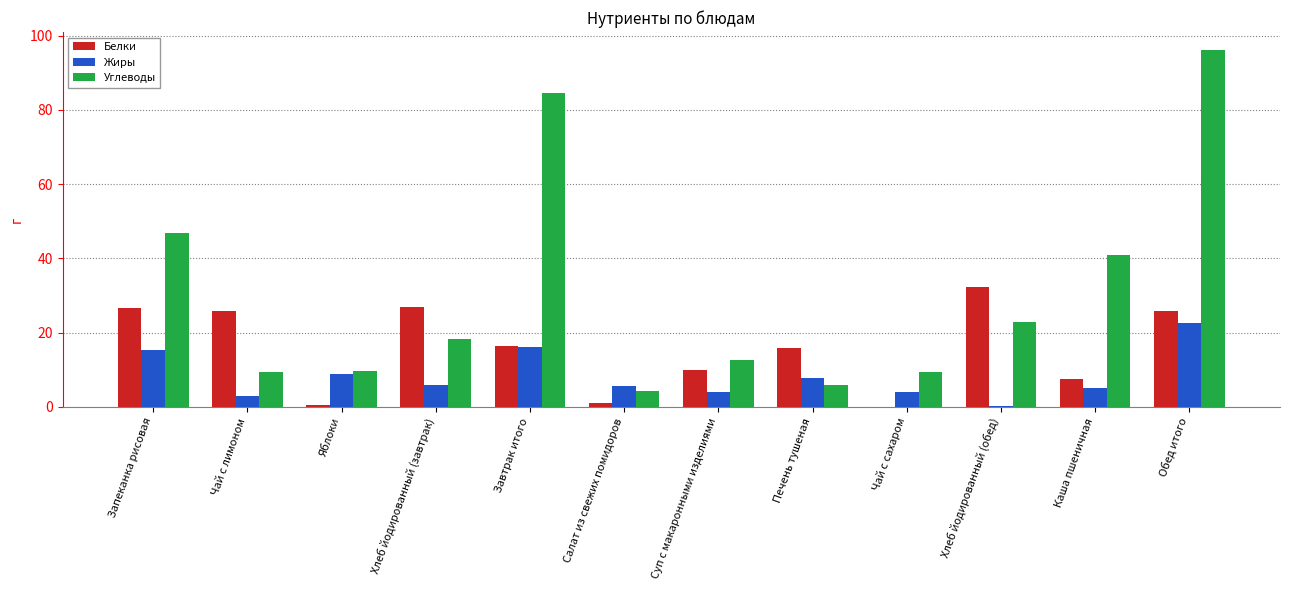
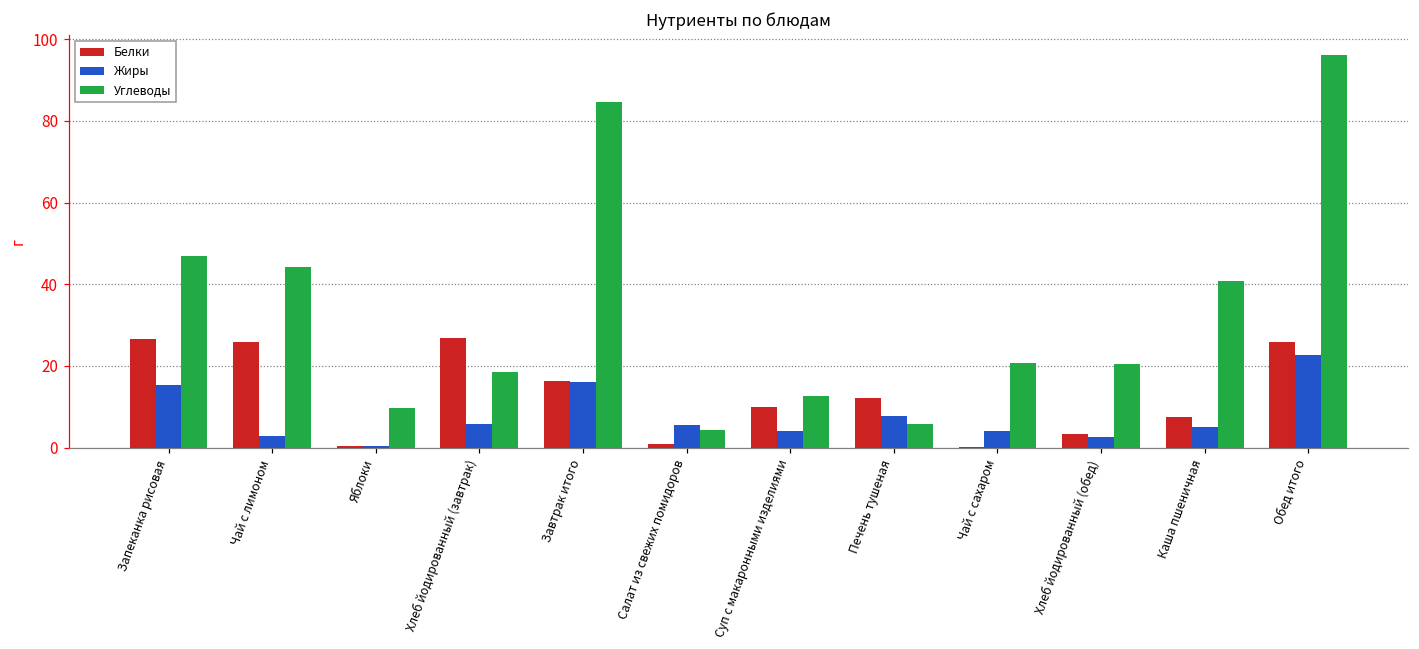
  {
    "Белки": {
      "Запеканка рисовая": 27,
      "Чай с лимоном": 26,
      "Хлеб йодированный (завтрак)": 27,
      "Завтрак итого": 16,
      "Салат из свежих помидоров": 1,
      "Суп с макаронными изделиями": 10,
-     "Печень тушеная": 16,
-     "Хлеб йодированный (обед)": 32,
+     "Печень тушеная": 12,
+     "Хлеб йодированный (обед)": 3,
      "Каша пшеничная": 7,
      "Обед итого": 26
    },
    "Жиры": {
      "Запеканка рисовая": 15,
      "Чай с лимоном": 3,
-     "Яблоки": 9,
+     "Яблоки": 0,
      "Хлеб йодированный (завтрак)": 6,
      "Завтрак итого": 16,
      "Салат из свежих помидоров": 6,
      "Суп с макаронными изделиями": 4,
      "Печень тушеная": 8,
      "Чай с сахаром": 4,
-     "Хлеб йодированный (обед)": 0,
+     "Хлеб йодированный (обед)": 3,
      "Каша пшеничная": 5,
      "Обед итого": 23
    },
    "Углеводы": {
      "Запеканка рисовая": 47,
-     "Чай с лимоном": 9,
+     "Чай с лимоном": 44,
      "Яблоки": 10,
      "Хлеб йодированный (завтрак)": 18,
      "Завтрак итого": 85,
      "Салат из свежих помидоров": 4,
      "Суп с макаронными изделиями": 13,
      "Печень тушеная": 6,
-     "Чай с сахаром": 10,
-     "Хлеб йодированный (обед)": 23,
+     "Чай с сахаром": 21,
+     "Хлеб йодированный (обед)": 21,
      "Каша пшеничная": 41,
      "Обед итого": 96
    }
  }
